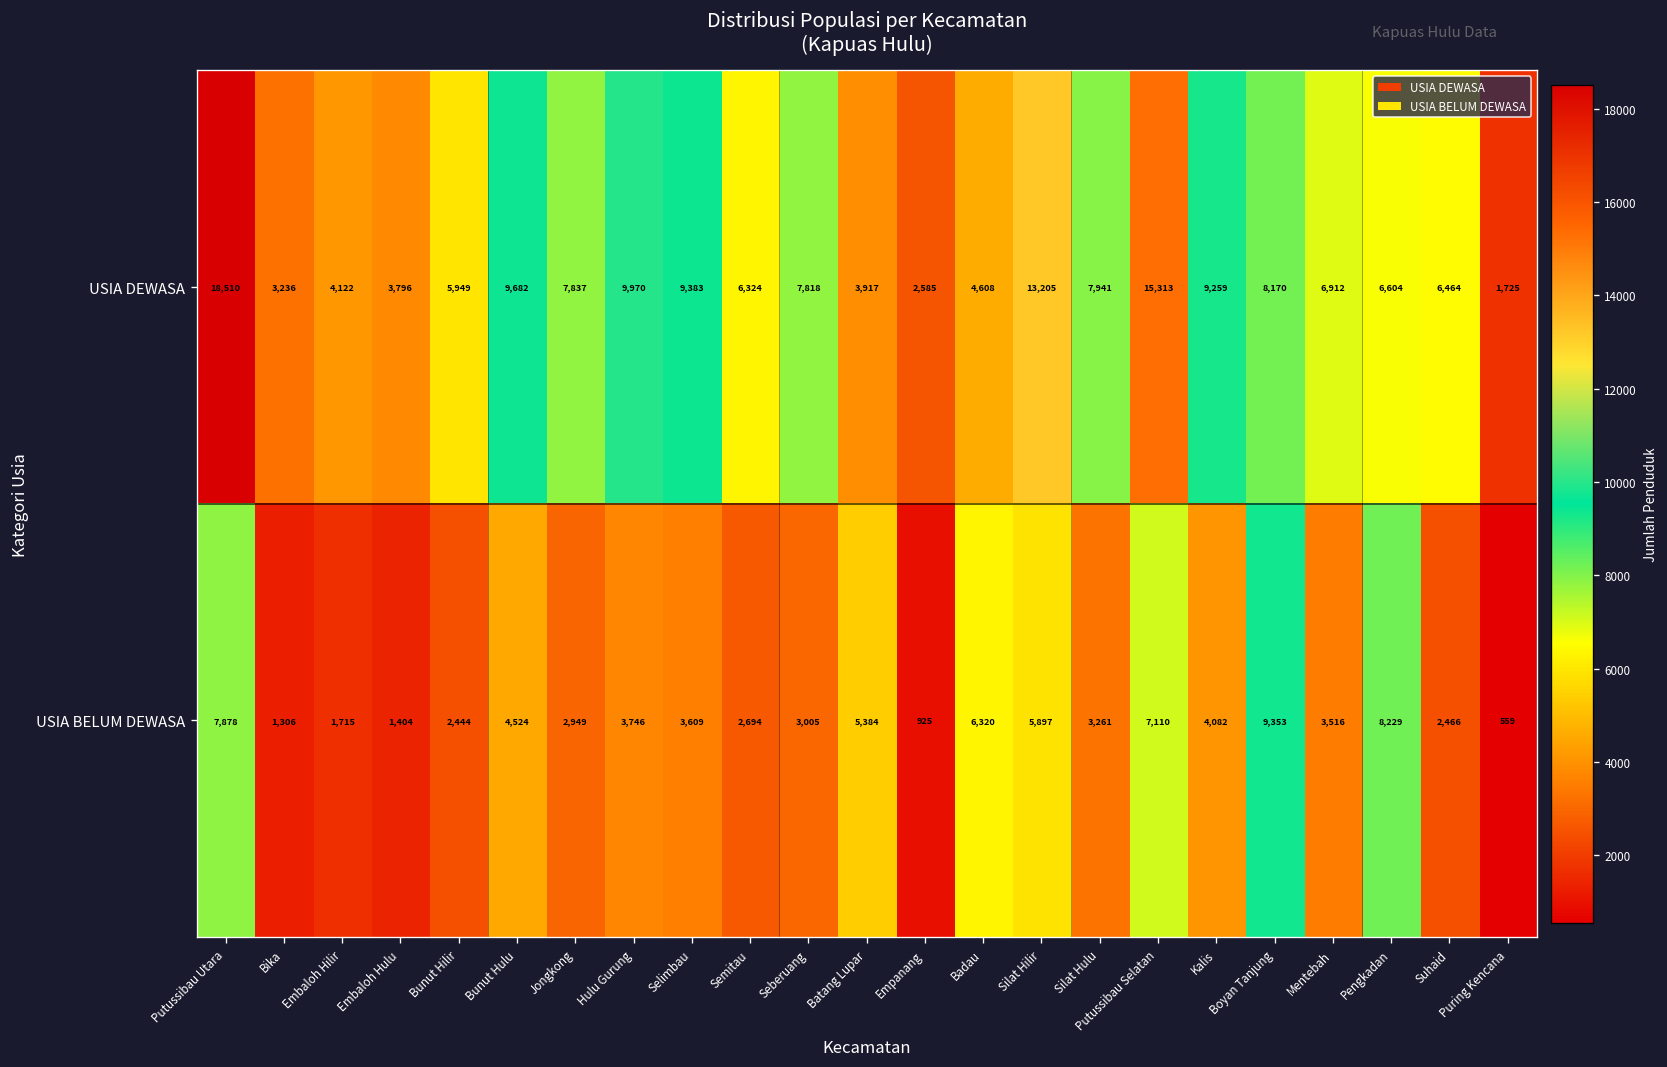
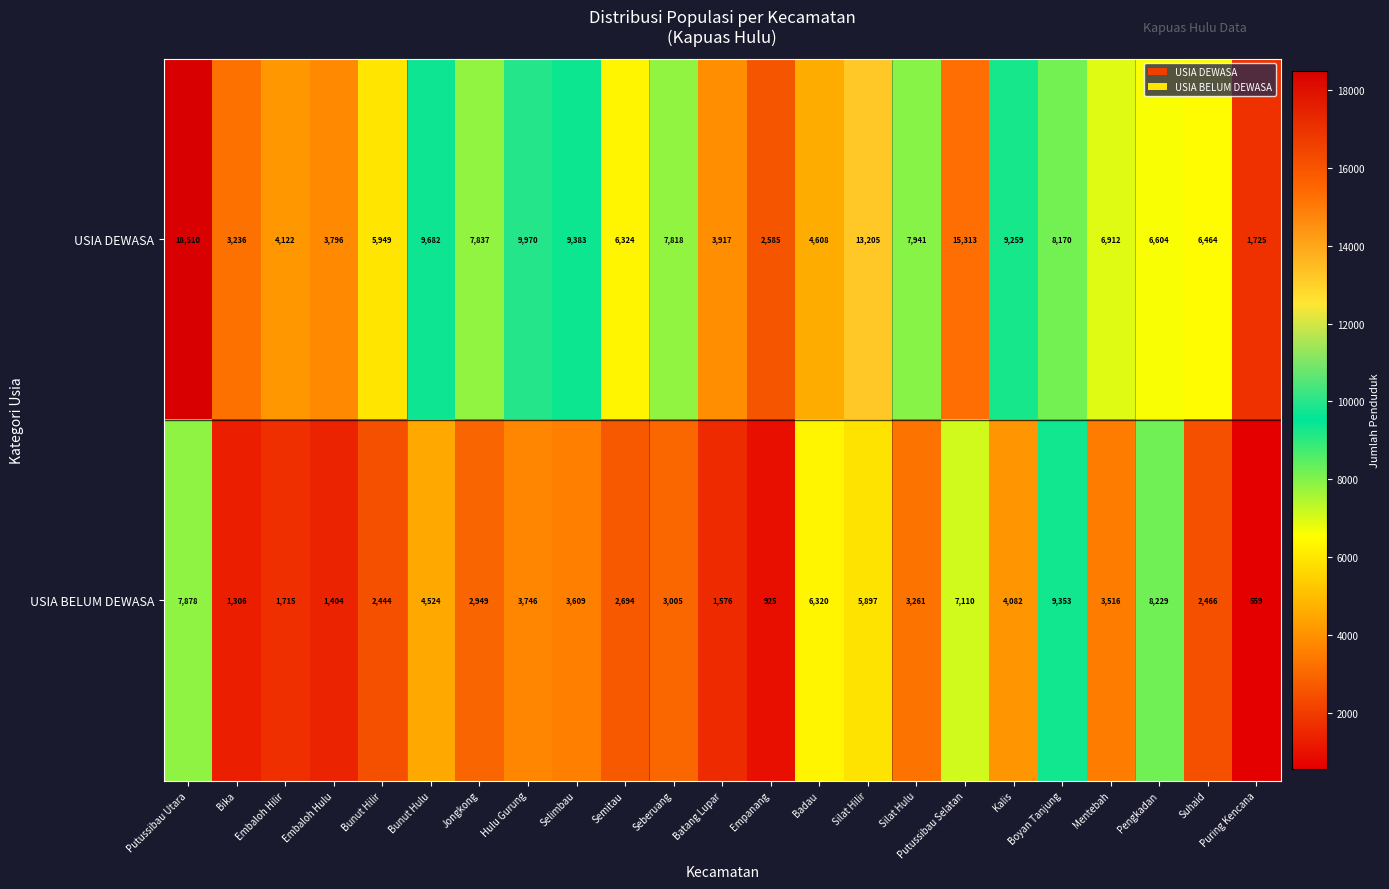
  {
    "USIA DEWASA": {
      "Putussibau Utara": "18,510",
      "Bika": "3,236",
      "Embaloh Hilir": "4,122",
      "Embaloh Hulu": "3,796",
      "Bunut Hilir": "5,949",
      "Bunut Hulu": "9,682",
      "Jongkong": "7,837",
      "Hulu Gurung": "9,970",
      "Selimbau": "9,383",
      "Semitau": "6,324",
      "Seberuang": "7,818",
      "Batang Lupar": "3,917",
      "Empanang": "2,585",
      "Badau": "4,608",
      "Silat Hilir": "13,205",
      "Silat Hulu": "7,941",
      "Putussibau Selatan": "15,313",
      "Kalis": "9,259",
      "Boyan Tanjung": "8,170",
      "Mentebah": "6,912",
      "Pengkadan": "6,604",
      "Suhaid": "6,464",
      "Puring Kencana": "1,725"
    },
    "USIA BELUM DEWASA": {
      "Putussibau Utara": "7,878",
      "Bika": "1,306",
      "Embaloh Hilir": "1,715",
      "Embaloh Hulu": "1,404",
      "Bunut Hilir": "2,444",
      "Bunut Hulu": "4,524",
      "Jongkong": "2,949",
      "Hulu Gurung": "3,746",
      "Selimbau": "3,609",
      "Semitau": "2,694",
      "Seberuang": "3,005",
-     "Batang Lupar": "5,384",
+     "Batang Lupar": "1,576",
      "Empanang": "925",
      "Badau": "6,320",
      "Silat Hilir": "5,897",
      "Silat Hulu": "3,261",
      "Putussibau Selatan": "7,110",
      "Kalis": "4,082",
      "Boyan Tanjung": "9,353",
      "Mentebah": "3,516",
      "Pengkadan": "8,229",
      "Suhaid": "2,466",
      "Puring Kencana": "559"
    }
  }
